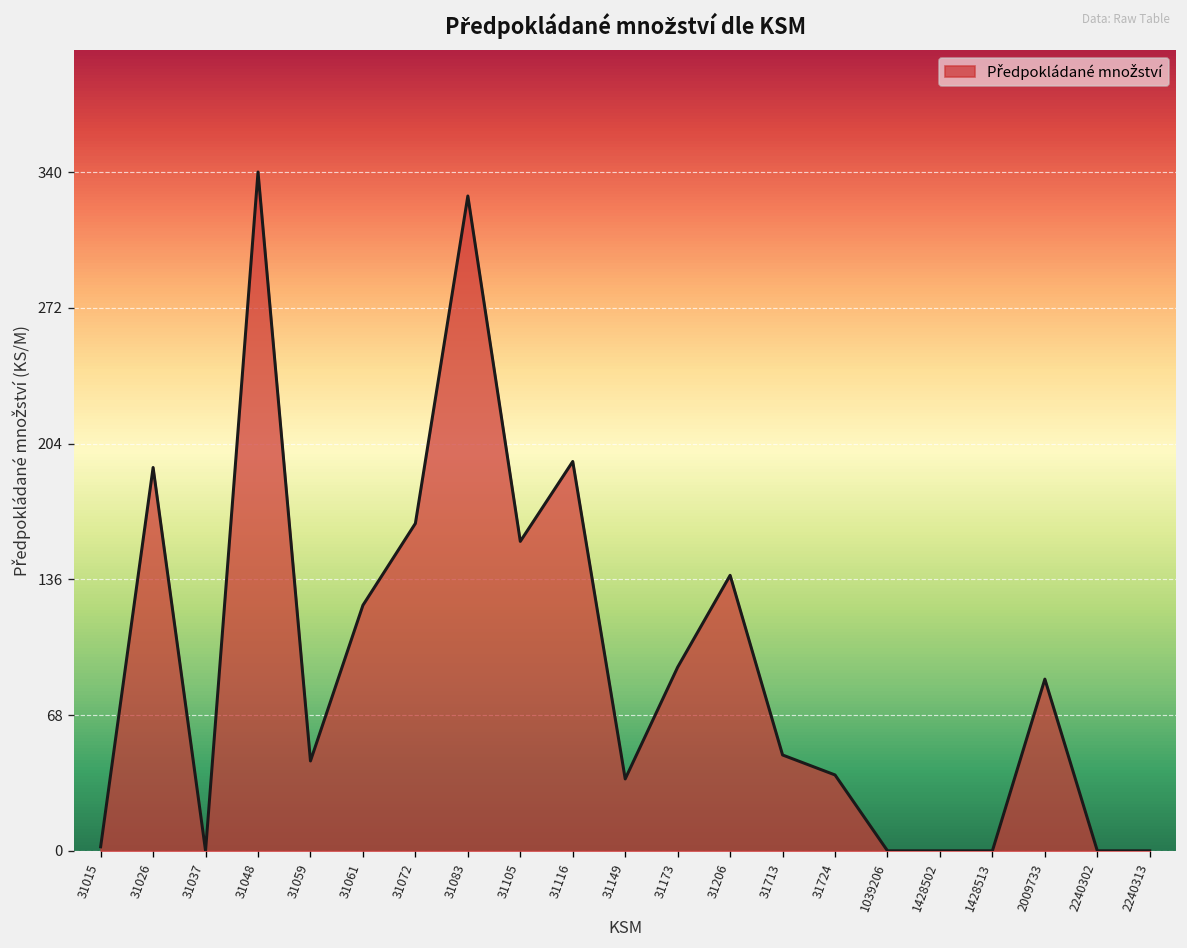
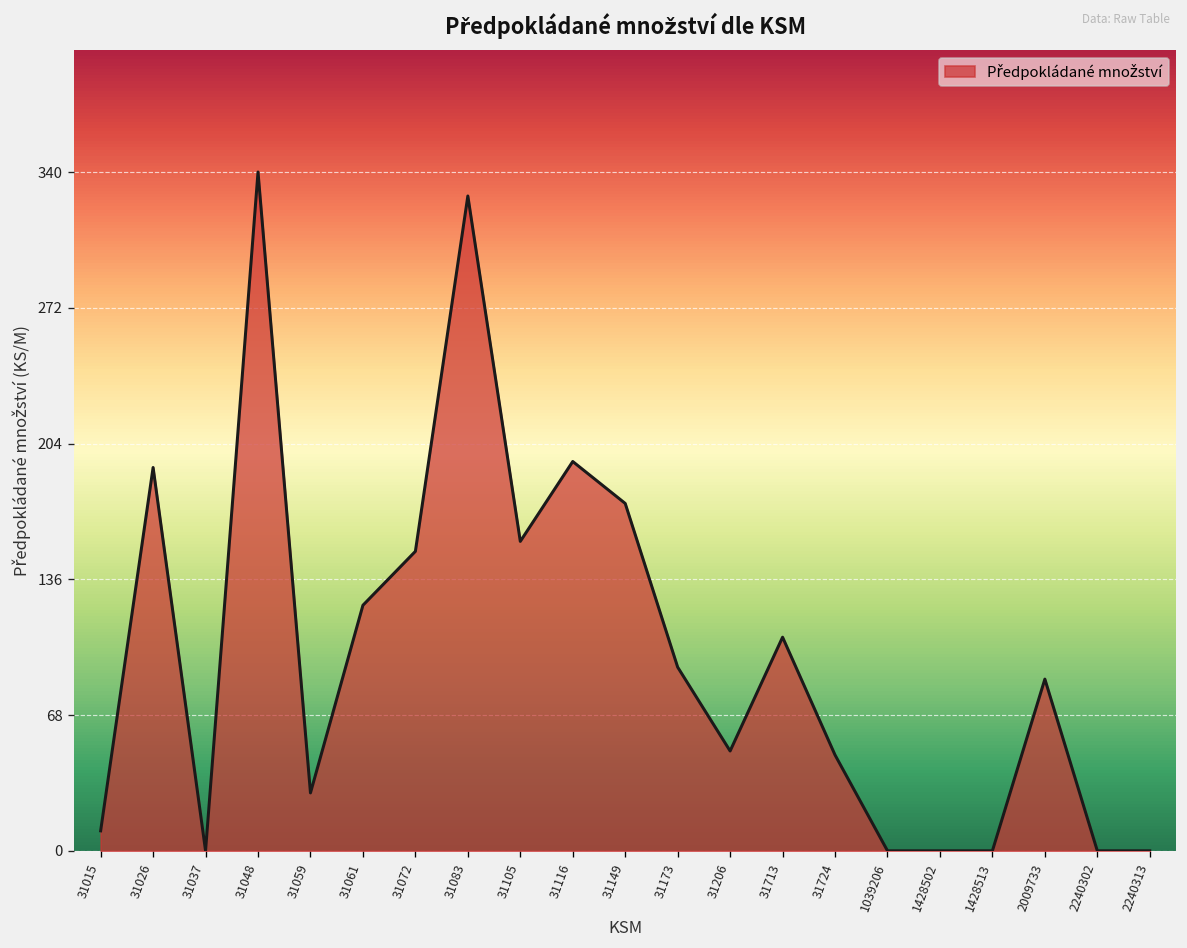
  {
-   "31015": 2,
+   "31015": 10,
    "31026": 192,
    "31037": 0,
    "31048": 340,
-   "31059": 45,
+   "31059": 29,
    "31061": 123,
-   "31072": 164,
+   "31072": 150,
    "31083": 328,
    "31105": 155,
    "31116": 195,
-   "31149": 36,
+   "31149": 174,
    "31173": 92,
-   "31206": 138,
-   "31713": 48,
-   "31724": 38,
+   "31206": 50,
+   "31713": 107,
+   "31724": 48,
    "1039206": 0,
    "1428502": 0,
    "1428513": 0,
    "2009733": 86,
    "2240302": 0,
    "2240313": 0
  }
